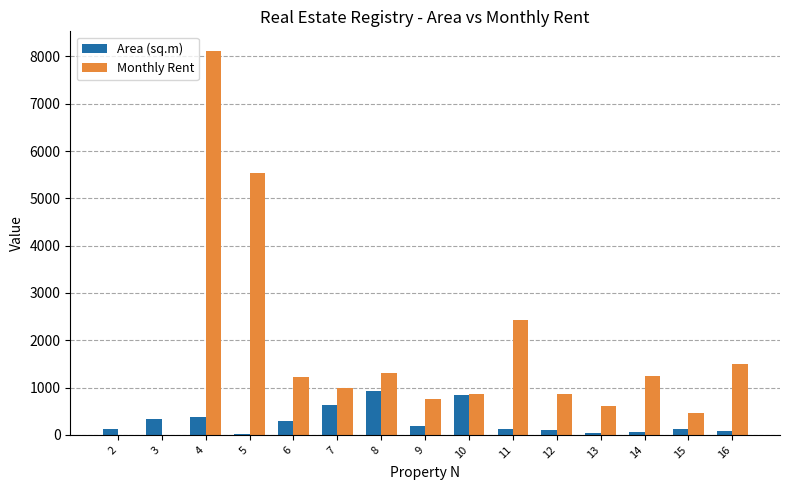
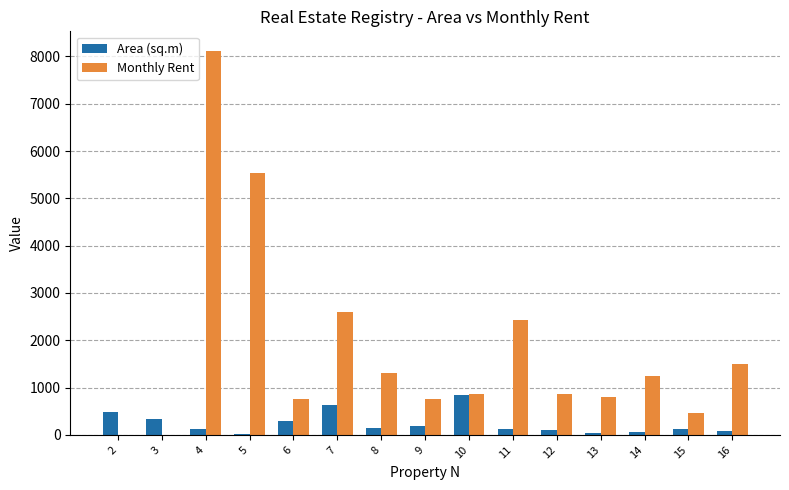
  {
    "Area (sq.m)": {
-     "2": 100,
+     "2": 500,
      "3": 300,
-     "4": 400,
+     "4": 100,
      "6": 300,
      "7": 600,
-     "8": 900,
+     "8": 200,
      "9": 200,
      "10": 800,
      "11": 100,
      "12": 100,
      "14": 100,
      "15": 100,
      "16": 100
    },
    "Monthly Rent": {
      "2": 0,
      "3": 0,
      "4": 8100,
      "5": 5500,
-     "6": 1200,
-     "7": 1000,
+     "6": 800,
+     "7": 2600,
      "8": 1300,
      "9": 800,
      "10": 900,
      "11": 2400,
      "12": 900,
-     "13": 600,
+     "13": 800,
      "14": 1300,
      "15": 500,
      "16": 1500
    }
  }
